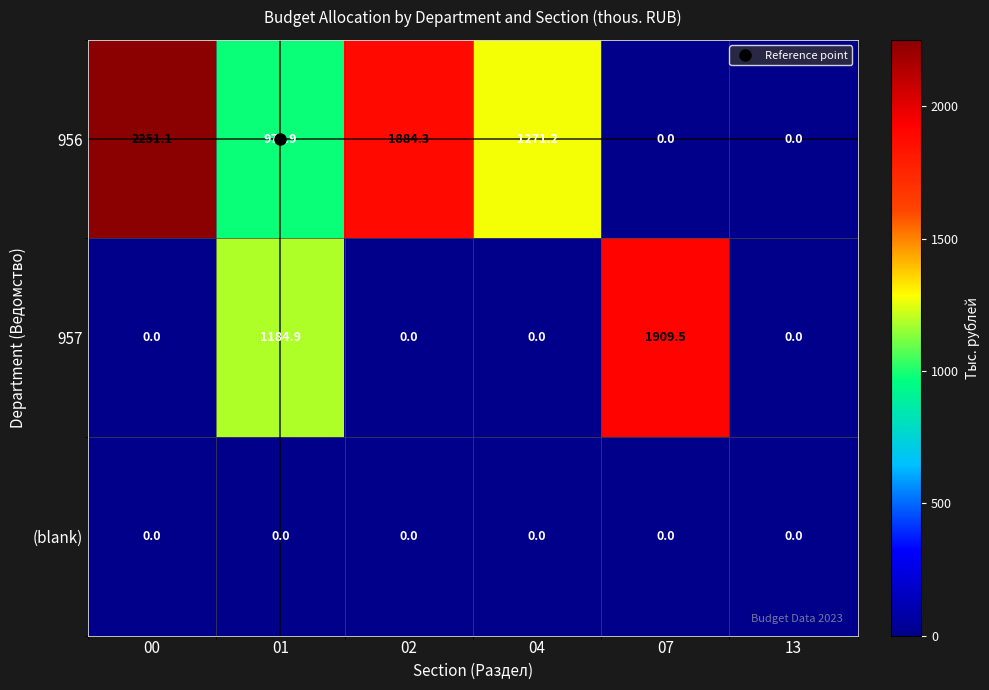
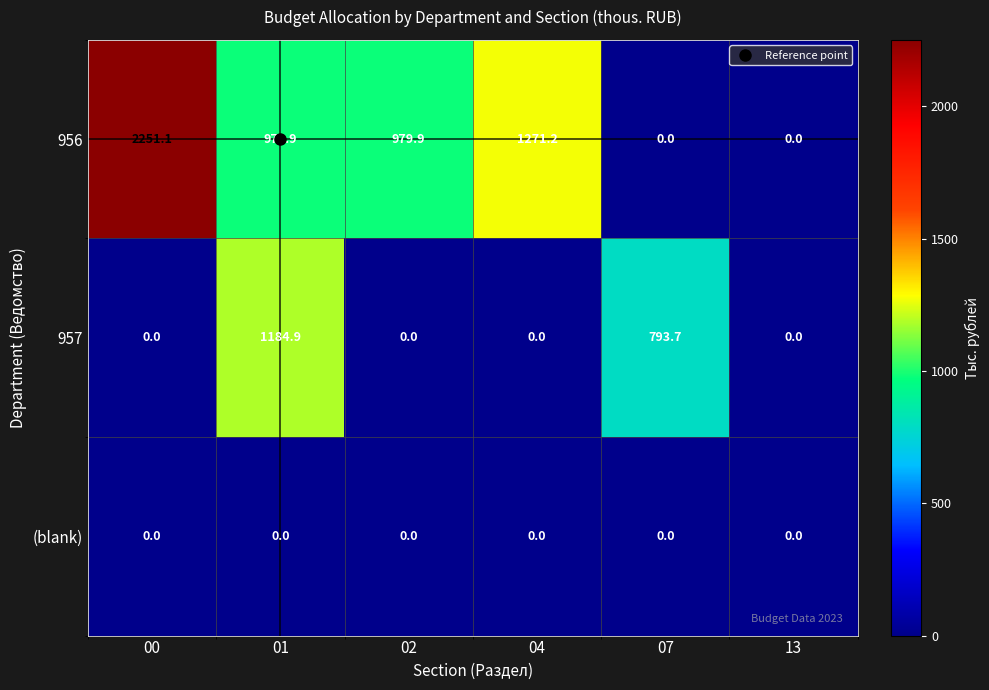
  {
    "956": {
      "00": 2251.1,
-     "02": 1884.3,
+     "02": 979.9,
      "04": 1271.2,
      "07": 0.0,
      "13": 0.0
    },
    "957": {
      "00": 0.0,
      "01": 1184.9,
      "02": 0.0,
      "04": 0.0,
-     "07": 1909.5,
+     "07": 793.7,
      "13": 0.0
    },
    "(blank)": {
      "00": 0.0,
      "01": 0.0,
      "02": 0.0,
      "04": 0.0,
      "07": 0.0
    }
  }
